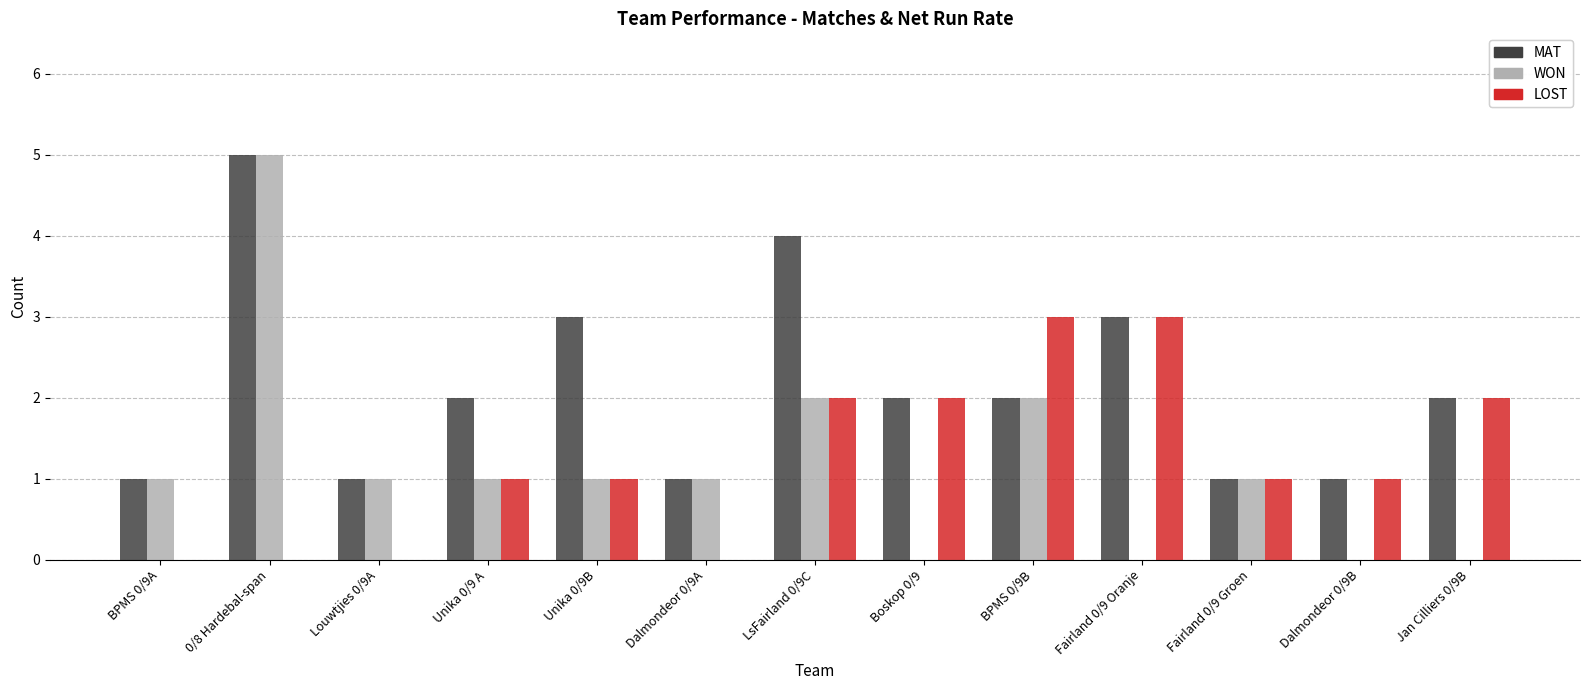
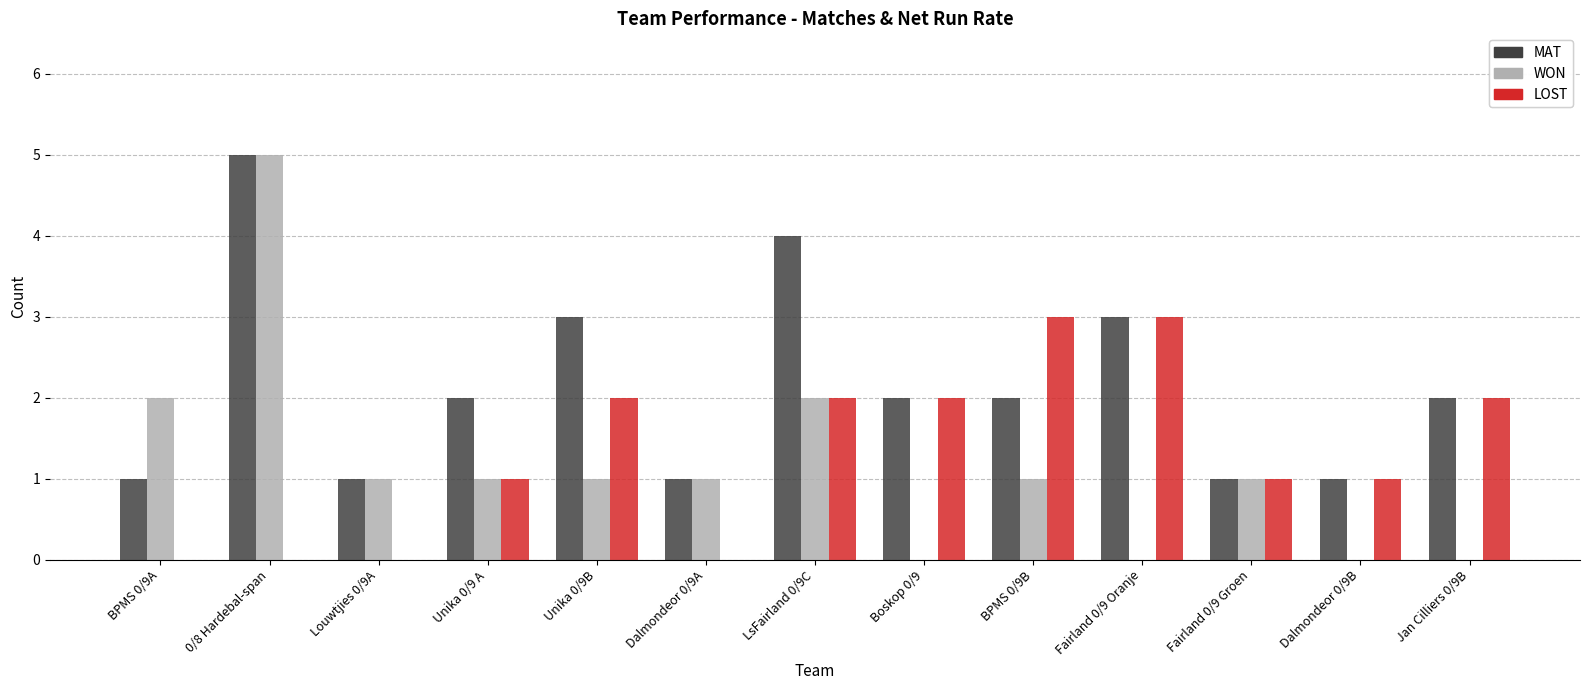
  {
    "MAT": {
      "BPMS 0/9A": 1,
      "0/8 Hardebal-span": 5,
      "Louwtjies 0/9A": 1,
      "Unika 0/9 A": 2,
      "Unika 0/9B": 3,
      "Dalmondeor 0/9A": 1,
      "LsFairland 0/9C": 4,
      "Boskop 0/9": 2,
      "BPMS 0/9B": 2,
      "Fairland 0/9 Oranje": 3,
      "Fairland 0/9 Groen": 1,
      "Dalmondeor 0/9B": 1,
      "Jan Cilliers 0/9B": 2
    },
    "WON": {
-     "BPMS 0/9A": 1,
+     "BPMS 0/9A": 2,
      "0/8 Hardebal-span": 5,
      "Louwtjies 0/9A": 1,
      "Unika 0/9 A": 1,
      "Unika 0/9B": 1,
      "Dalmondeor 0/9A": 1,
      "LsFairland 0/9C": 2,
      "Boskop 0/9": 0,
-     "BPMS 0/9B": 2,
+     "BPMS 0/9B": 1,
      "Fairland 0/9 Oranje": 0,
      "Fairland 0/9 Groen": 1,
      "Dalmondeor 0/9B": 0,
      "Jan Cilliers 0/9B": 0
    },
    "LOST": {
      "BPMS 0/9A": 0,
      "0/8 Hardebal-span": 0,
      "Louwtjies 0/9A": 0,
      "Unika 0/9 A": 1,
-     "Unika 0/9B": 1,
+     "Unika 0/9B": 2,
      "Dalmondeor 0/9A": 0,
      "LsFairland 0/9C": 2,
      "Boskop 0/9": 2,
      "BPMS 0/9B": 3,
      "Fairland 0/9 Oranje": 3,
      "Fairland 0/9 Groen": 1,
      "Dalmondeor 0/9B": 1,
      "Jan Cilliers 0/9B": 2
    }
  }
